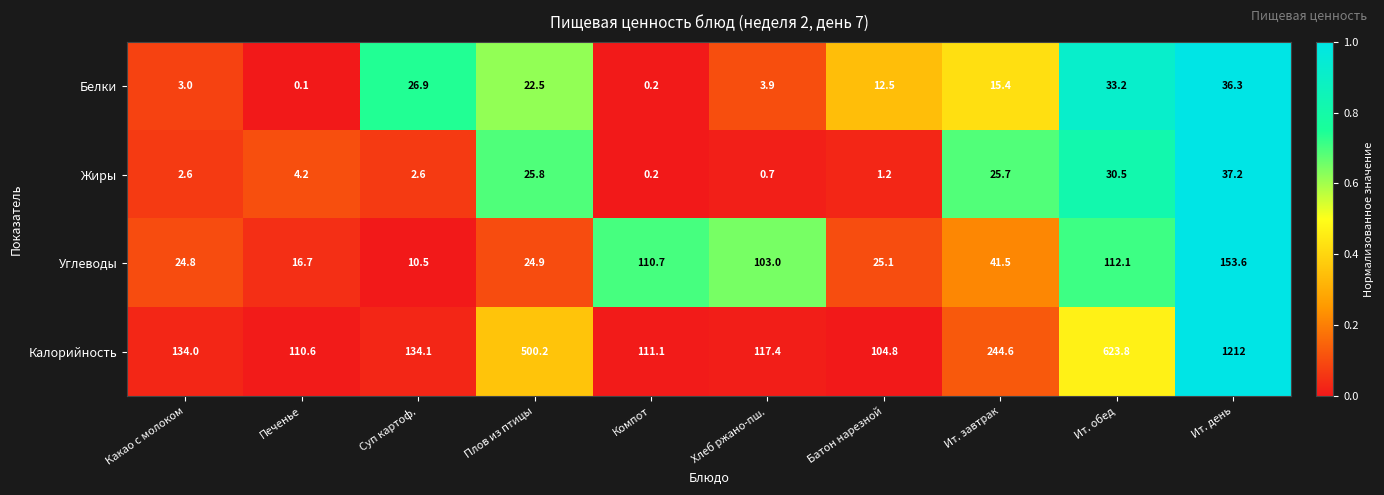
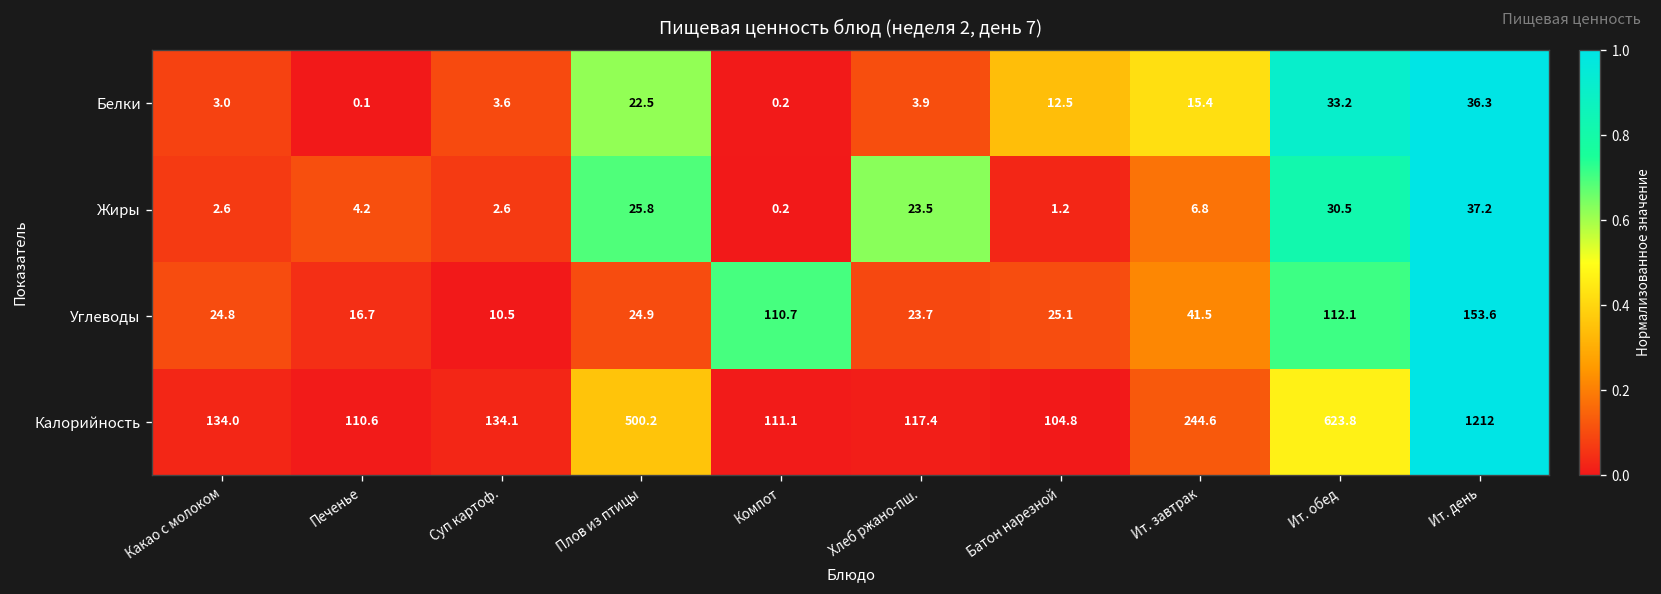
  {
    "Белки": {
      "Какао с молоком": 3.0,
      "Печенье": 0.1,
-     "Суп картоф.": 26.9,
+     "Суп картоф.": 3.6,
      "Плов из птицы": 22.5,
      "Компот": 0.2,
      "Хлеб ржано-пш.": 3.9,
      "Батон нарезной": 12.5,
      "Ит. завтрак": 15.4,
      "Ит. обед": 33.2,
      "Ит. день": 36.3
    },
    "Жиры": {
      "Какао с молоком": 2.6,
      "Печенье": 4.2,
      "Суп картоф.": 2.6,
      "Плов из птицы": 25.8,
      "Компот": 0.2,
-     "Хлеб ржано-пш.": 0.7,
+     "Хлеб ржано-пш.": 23.5,
      "Батон нарезной": 1.2,
-     "Ит. завтрак": 25.7,
+     "Ит. завтрак": 6.8,
      "Ит. обед": 30.5,
      "Ит. день": 37.2
    },
    "Углеводы": {
      "Какао с молоком": 24.8,
      "Печенье": 16.7,
      "Суп картоф.": 10.5,
      "Плов из птицы": 24.9,
      "Компот": 110.7,
-     "Хлеб ржано-пш.": 103.0,
+     "Хлеб ржано-пш.": 23.7,
      "Батон нарезной": 25.1,
      "Ит. завтрак": 41.5,
      "Ит. обед": 112.1,
      "Ит. день": 153.6
    },
    "Калорийность": {
      "Какао с молоком": 134.0,
      "Печенье": 110.6,
      "Суп картоф.": 134.1,
      "Плов из птицы": 500.2,
      "Компот": 111.1,
      "Хлеб ржано-пш.": 117.4,
      "Батон нарезной": 104.8,
      "Ит. завтрак": 244.6,
      "Ит. обед": 623.8,
      "Ит. день": 1212
    }
  }
